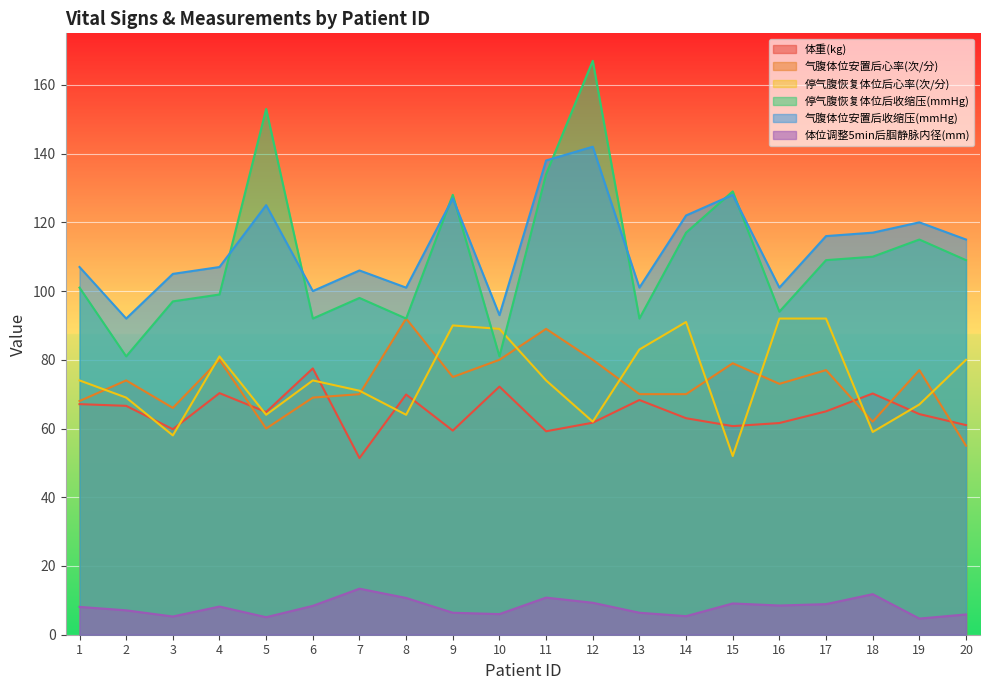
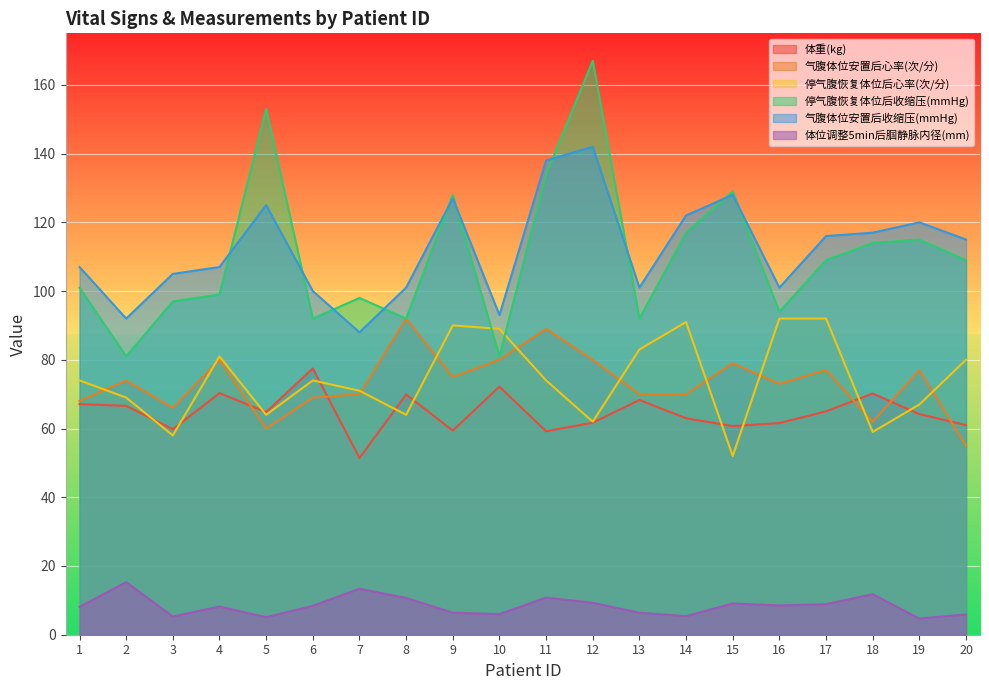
  {
    "停气腹恢复体位后收缩压(mmHg)": {
      "1": 101,
      "2": 81,
      "3": 97,
      "4": 99,
      "5": 153,
      "6": 92,
      "7": 98,
      "9": 128,
      "10": 81,
      "11": 134,
      "12": 167,
      "13": 92,
      "14": 117,
      "15": 129,
      "16": 94,
      "17": 109,
-     "18": 110,
+     "18": 114,
      "19": 115,
      "20": 109
    },
    "气腹体位安置后收缩压(mmHg)": {
      "1": 107,
      "2": 92,
      "3": 105,
      "4": 107,
      "5": 125,
      "6": 100,
-     "7": 106,
+     "7": 88,
      "8": 101,
      "9": 127,
      "10": 93,
      "11": 138,
      "12": 142,
      "13": 101,
      "14": 122,
      "15": 128,
      "16": 101,
      "17": 116,
      "18": 117,
      "19": 120,
      "20": 115
    },
    "体位调整5min后腘静脉内径(mm)": {
      "1": 8,
-     "2": 7,
+     "2": 15,
      "3": 5,
      "4": 8,
      "5": 5,
      "6": 8,
      "7": 13,
      "8": 11,
      "9": 6,
      "10": 6,
      "11": 11,
      "12": 9,
      "13": 6,
      "14": 5,
      "15": 9,
      "16": 9,
      "17": 9,
      "18": 12,
      "19": 5,
      "20": 6
    }
  }
